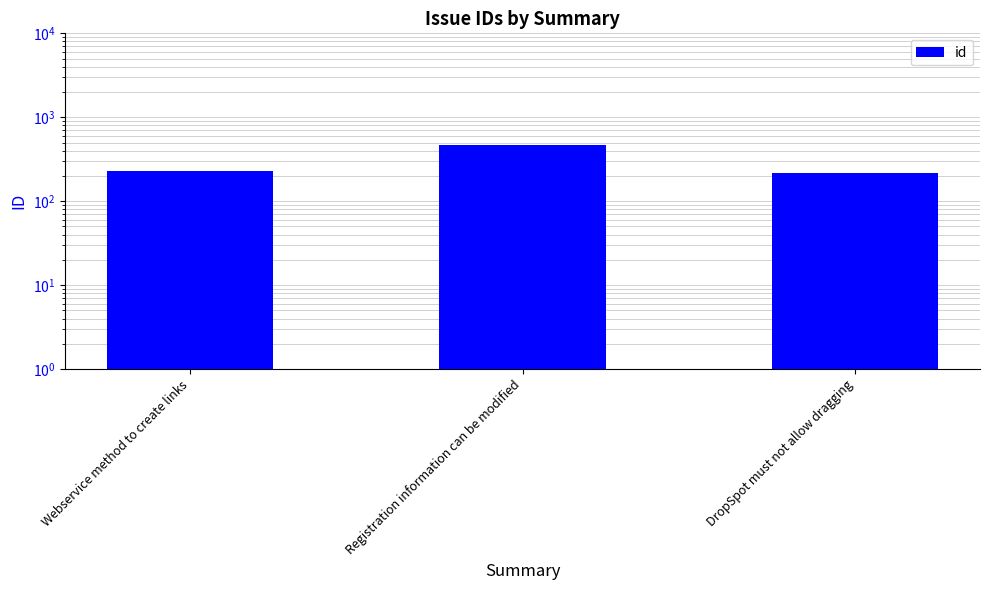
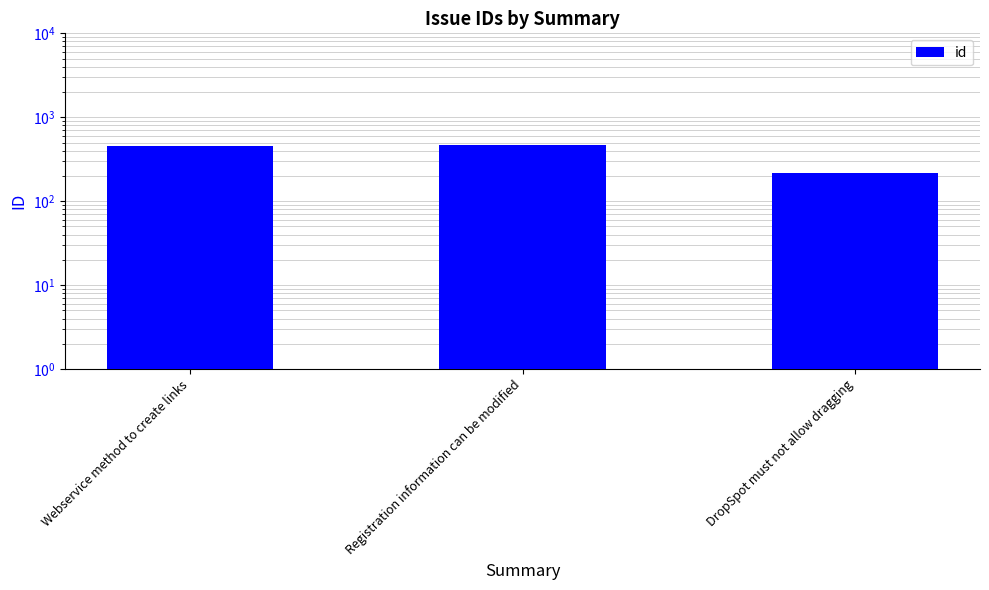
  {
-   "Webservice method to create links": 230,
+   "Webservice method to create links": 400,
    "Registration information can be modified": 500,
    "DropSpot must not allow dragging": 220
  }
